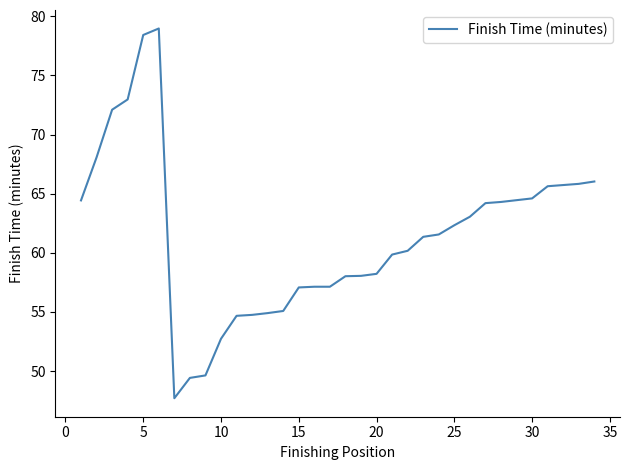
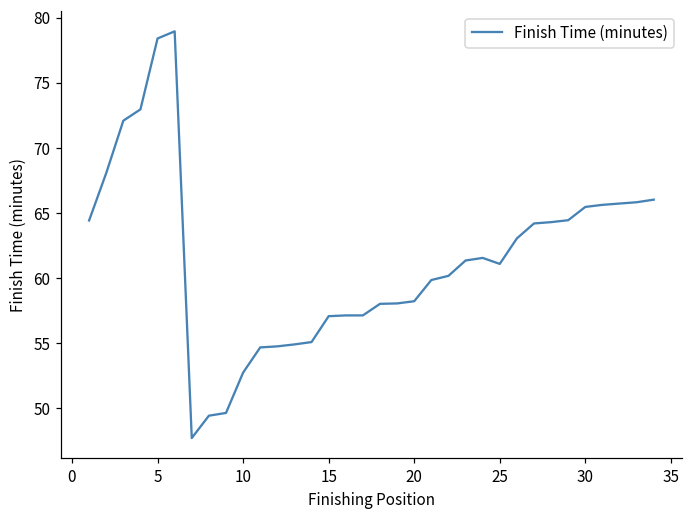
  {
    "5": 78.4,
    "10": 52.7,
    "15": 57.1,
    "20": 58.2,
-   "25": 62.3,
-   "30": 64.6
+   "25": 61.1,
+   "30": 65.5
  }
